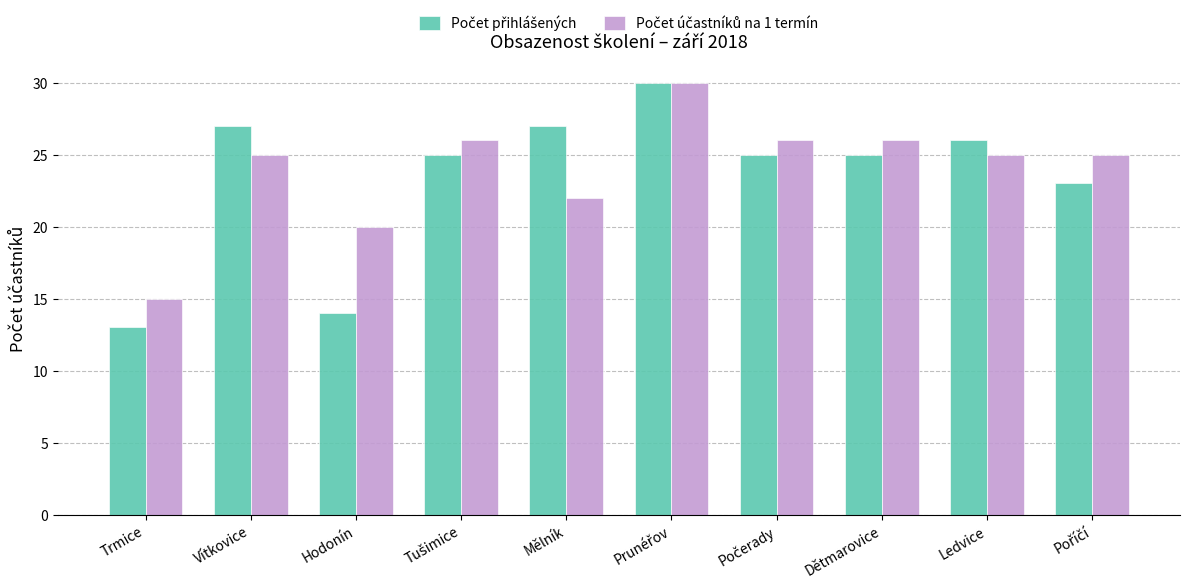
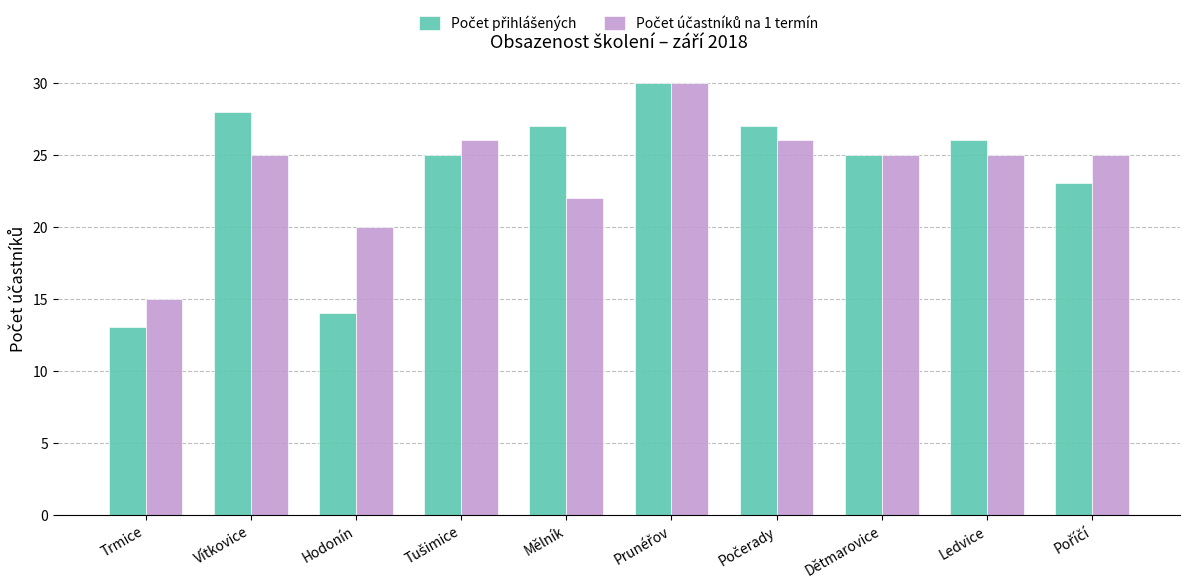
  {
    "Počet přihlášených": {
      "Trmice": 13,
-     "Vítkovice": 27,
+     "Vítkovice": 28,
      "Hodonín": 14,
      "Tušimice": 25,
      "Mělník": 27,
      "Prunéřov": 30,
-     "Počerady": 25,
+     "Počerady": 27,
      "Dětmarovice": 25,
      "Ledvice": 26,
      "Poříčí": 23
    },
    "Počet účastníků na 1 termín": {
      "Trmice": 15,
      "Vítkovice": 25,
      "Hodonín": 20,
      "Tušimice": 26,
      "Mělník": 22,
      "Prunéřov": 30,
      "Počerady": 26,
-     "Dětmarovice": 26,
+     "Dětmarovice": 25,
      "Ledvice": 25,
      "Poříčí": 25
    }
  }
